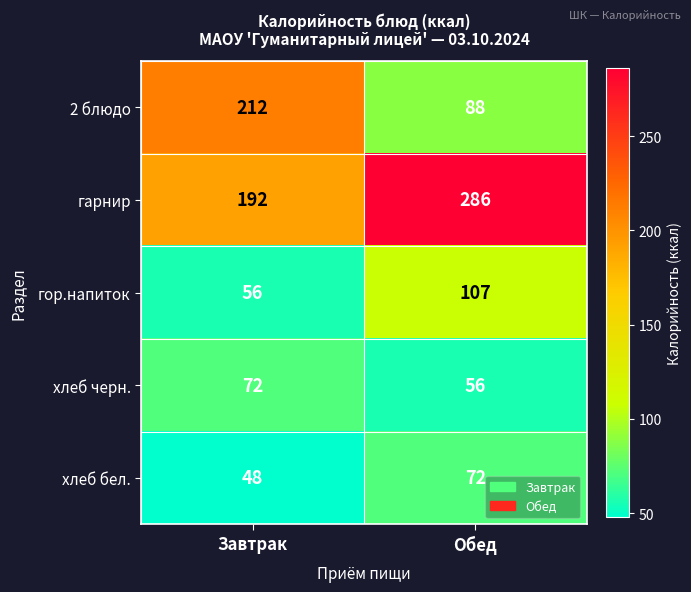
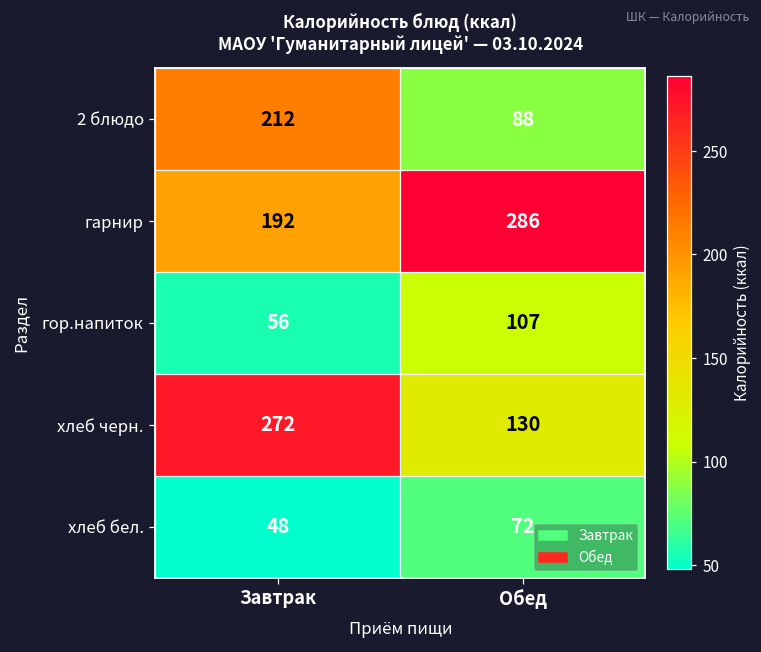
  {
    "2 блюдо": {
      "Завтрак": 212,
      "Обед": 88
    },
    "гарнир": {
      "Завтрак": 192,
      "Обед": 286
    },
    "гор.напиток": {
      "Завтрак": 56,
      "Обед": 107
    },
    "хлеб черн.": {
-     "Завтрак": 72,
-     "Обед": 56
+     "Завтрак": 272,
+     "Обед": 130
    },
    "хлеб бел.": {
      "Завтрак": 48
    }
  }
